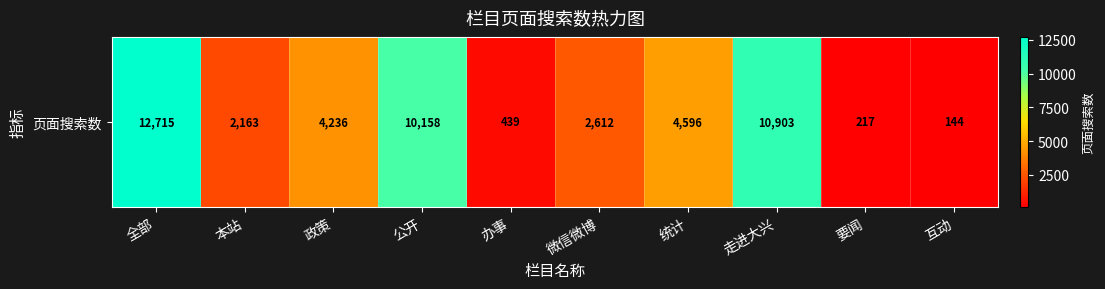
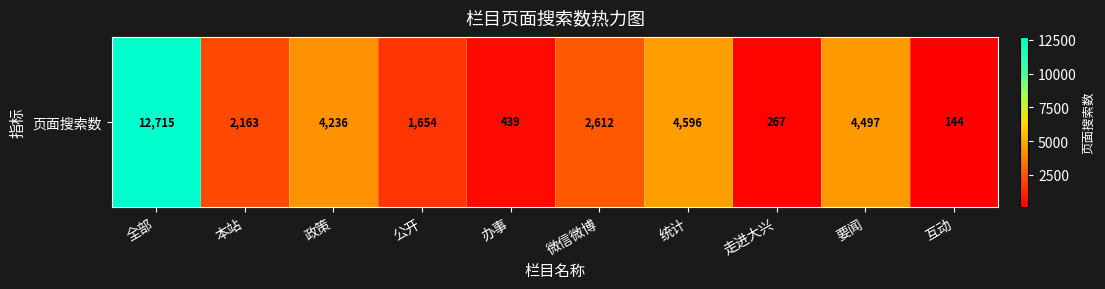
  {
    "页面搜索数": {
      "全部": "12,715",
      "本站": "2,163",
      "政策": "4,236",
-     "公开": "10,158",
+     "公开": "1,654",
      "办事": "439",
      "微信微博": "2,612",
      "统计": "4,596",
-     "走进大兴": "10,903",
-     "要闻": "217",
+     "走进大兴": "267",
+     "要闻": "4,497",
      "互动": "144"
    }
  }
